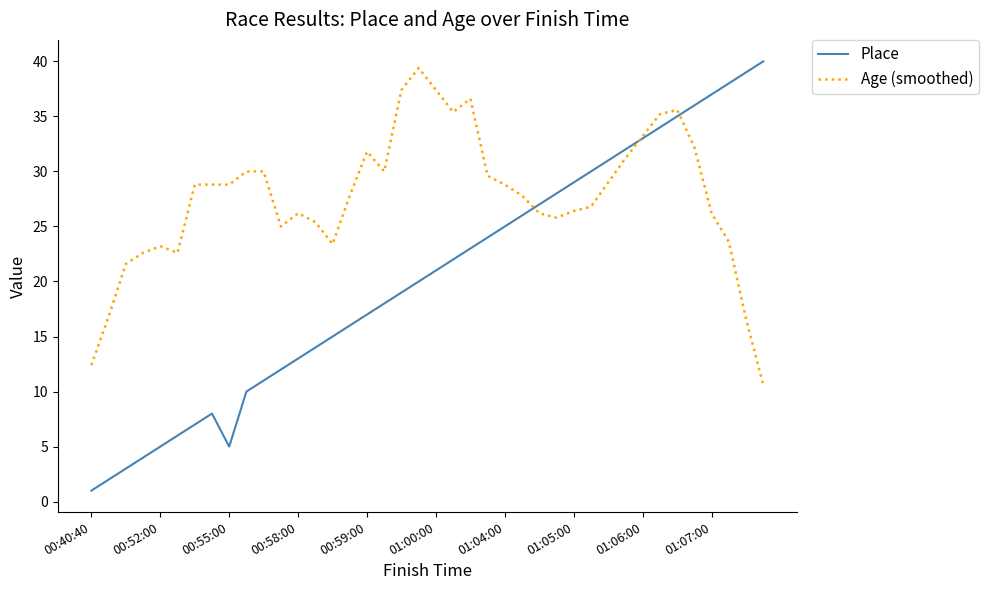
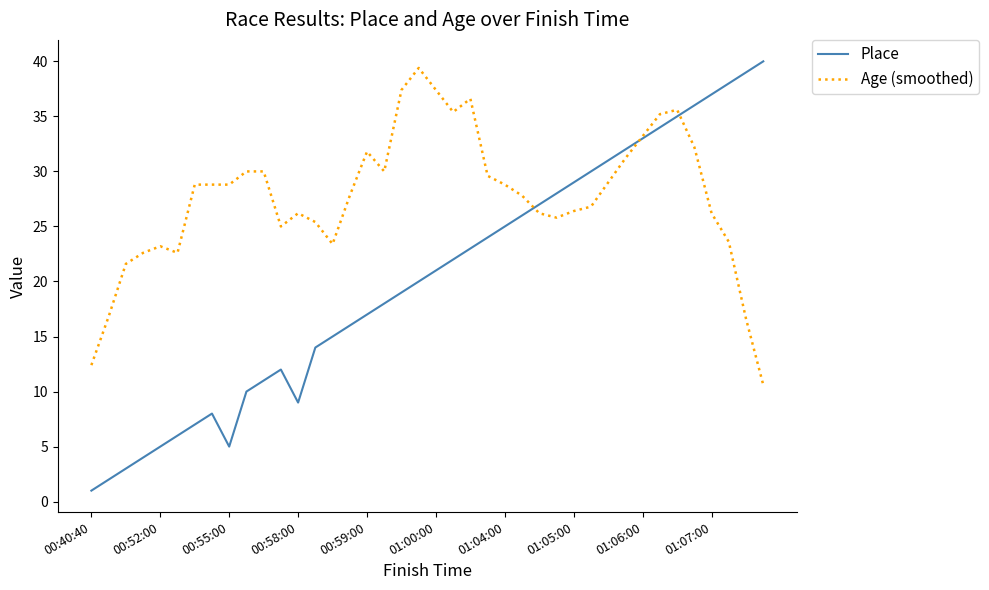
  {
    "Place": {
      "00:40:40": 1,
      "00:55:00": 5,
-     "00:58:00": 13
+     "00:58:00": 9
    },
    "Age (smoothed)": {
      "00:40:40": 12.4,
      "00:55:00": 29,
      "00:58:00": 26
    }
  }
